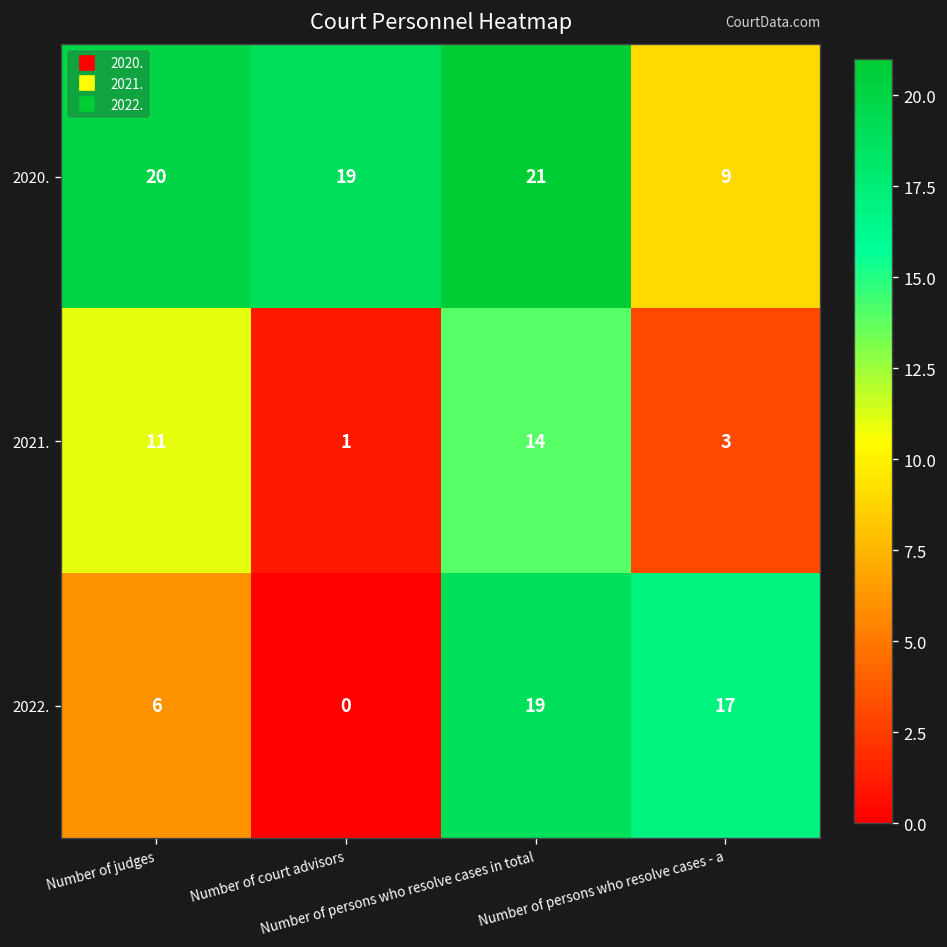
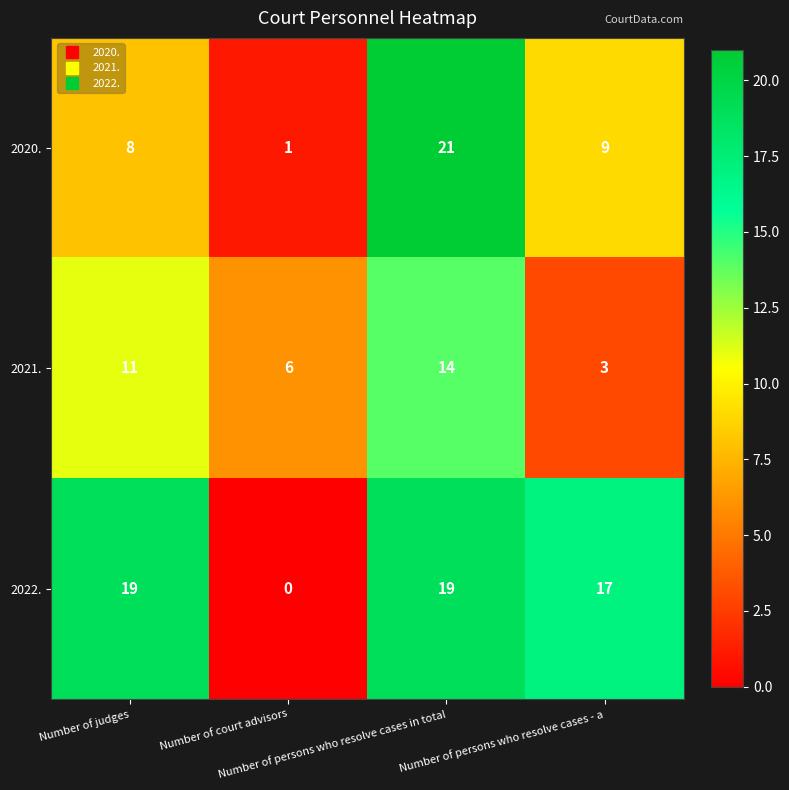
  {
    "2020.": {
-     "Number of judges": 20,
-     "Number of court advisors": 19,
+     "Number of judges": 8,
+     "Number of court advisors": 1,
      "Number of persons who resolve cases in total": 21,
      "Number of persons who resolve cases - a": 9
    },
    "2021.": {
      "Number of judges": 11,
-     "Number of court advisors": 1,
+     "Number of court advisors": 6,
      "Number of persons who resolve cases in total": 14,
      "Number of persons who resolve cases - a": 3
    },
    "2022.": {
-     "Number of judges": 6,
+     "Number of judges": 19,
      "Number of court advisors": 0,
      "Number of persons who resolve cases in total": 19,
      "Number of persons who resolve cases - a": 17
    }
  }
